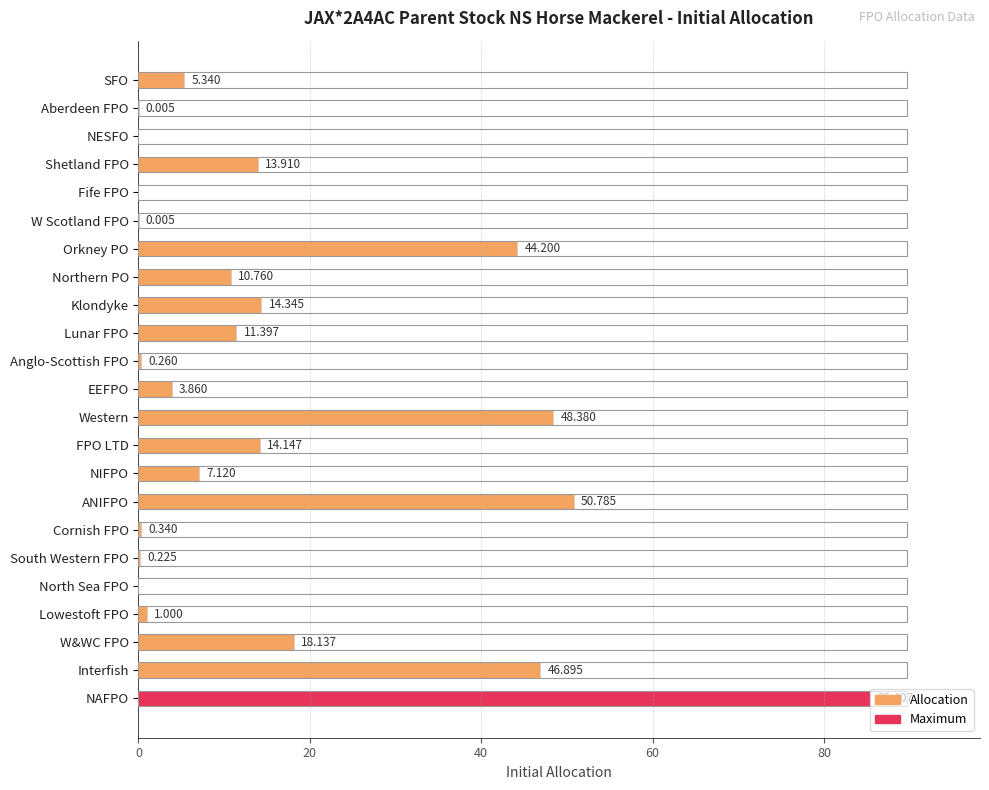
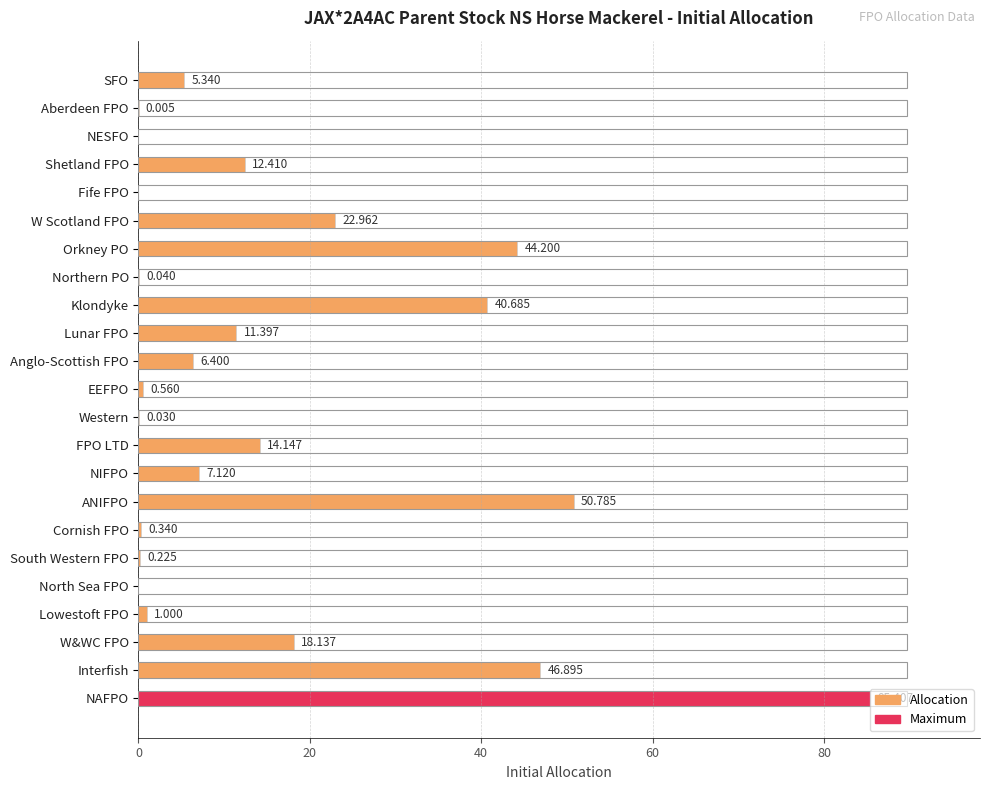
  {
    "SFO": 5.340,
    "Aberdeen FPO": 0.005,
-   "Shetland FPO": 13.910,
-   "W Scotland FPO": 0.005,
+   "Shetland FPO": 12.410,
+   "W Scotland FPO": 22.962,
    "Orkney PO": 44.200,
-   "Northern PO": 10.760,
-   "Klondyke": 14.345,
+   "Northern PO": 0.040,
+   "Klondyke": 40.685,
    "Lunar FPO": 11.397,
-   "Anglo-Scottish FPO": 0.260,
-   "EEFPO": 3.860,
-   "Western": 48.380,
+   "Anglo-Scottish FPO": 6.400,
+   "EEFPO": 0.560,
+   "Western": 0.030,
    "FPO LTD": 14.147,
    "NIFPO": 7.120,
    "ANIFPO": 50.785,
    "Cornish FPO": 0.340,
    "South Western FPO": 0.225,
    "Lowestoft FPO": 1.000,
    "W&WC FPO": 18.137,
    "Interfish": 46.895
  }
